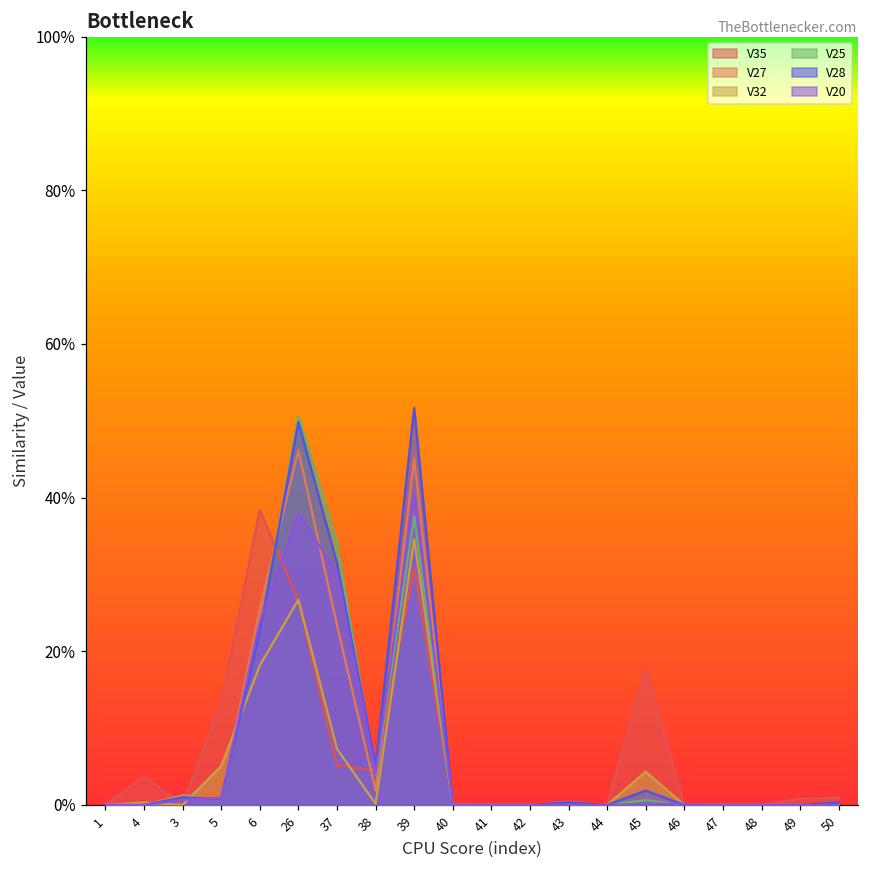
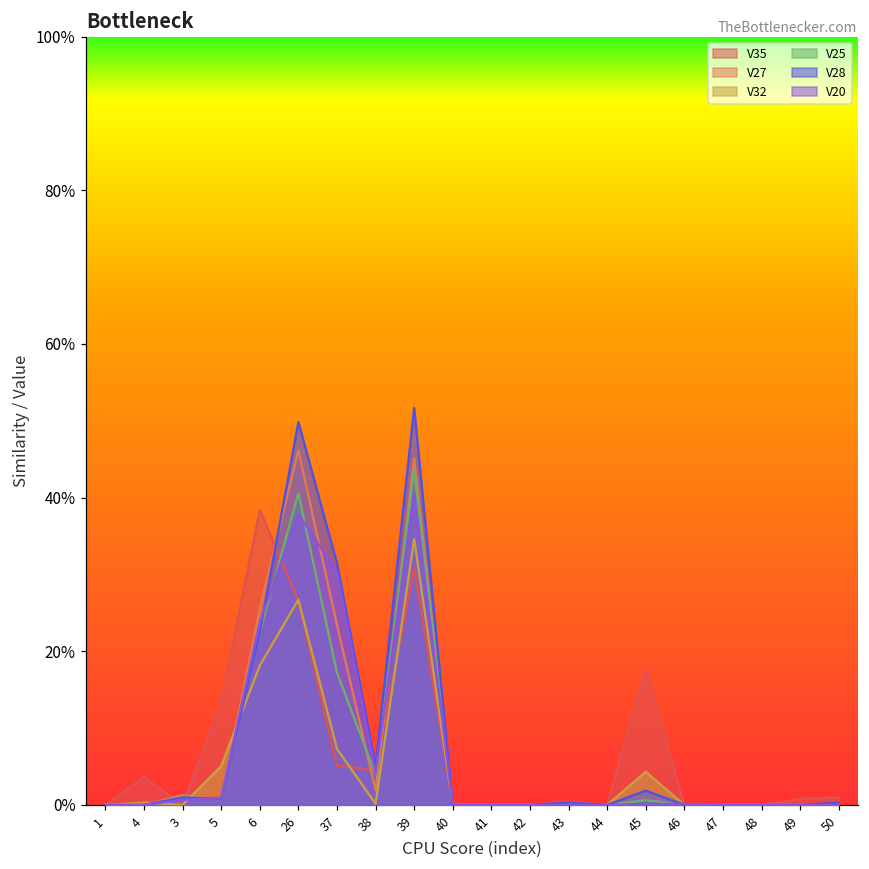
  {
    "V25": {
-     "26": "51%",
-     "37": "34%",
-     "39": "38%",
+     "26": "41%",
+     "37": "17%",
+     "39": "44%",
      "45": "1%"
    }
  }
